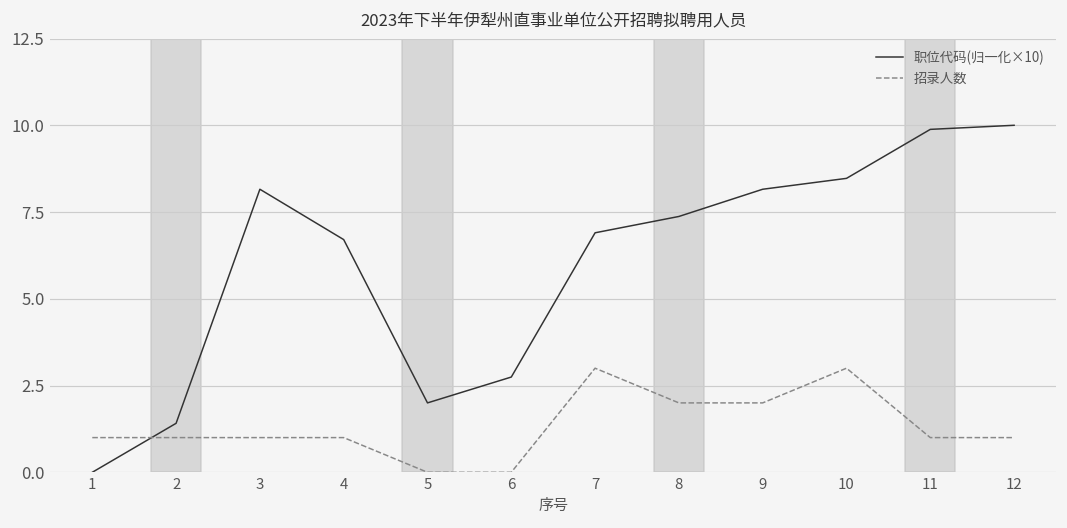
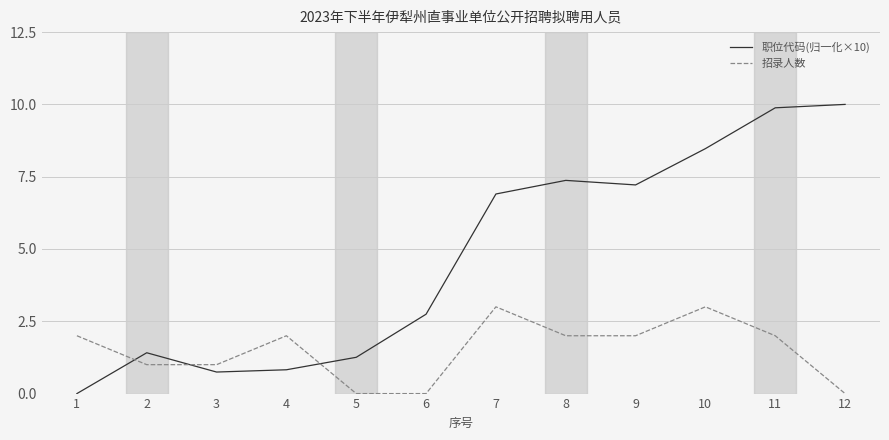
  {
    "职位代码(归一化×10)": {
      "1": 0.0,
      "2": 1.4,
-     "3": 8.2,
-     "4": 6.7,
-     "5": 2.0,
+     "3": 0.7,
+     "4": 0.8,
+     "5": 1.3,
      "6": 2.7,
      "7": 6.9,
      "8": 7.4,
-     "9": 8.2,
+     "9": 7.2,
      "10": 8.5,
      "11": 9.9,
      "12": 10.0
    },
    "招录人数": {
-     "1": 1,
+     "1": 2,
      "2": 1,
      "3": 1,
-     "4": 1,
+     "4": 2,
      "5": 0,
      "6": 0,
      "7": 3,
      "8": 2,
      "9": 2,
      "10": 3,
-     "11": 1,
-     "12": 1
+     "11": 2,
+     "12": 0
    }
  }
